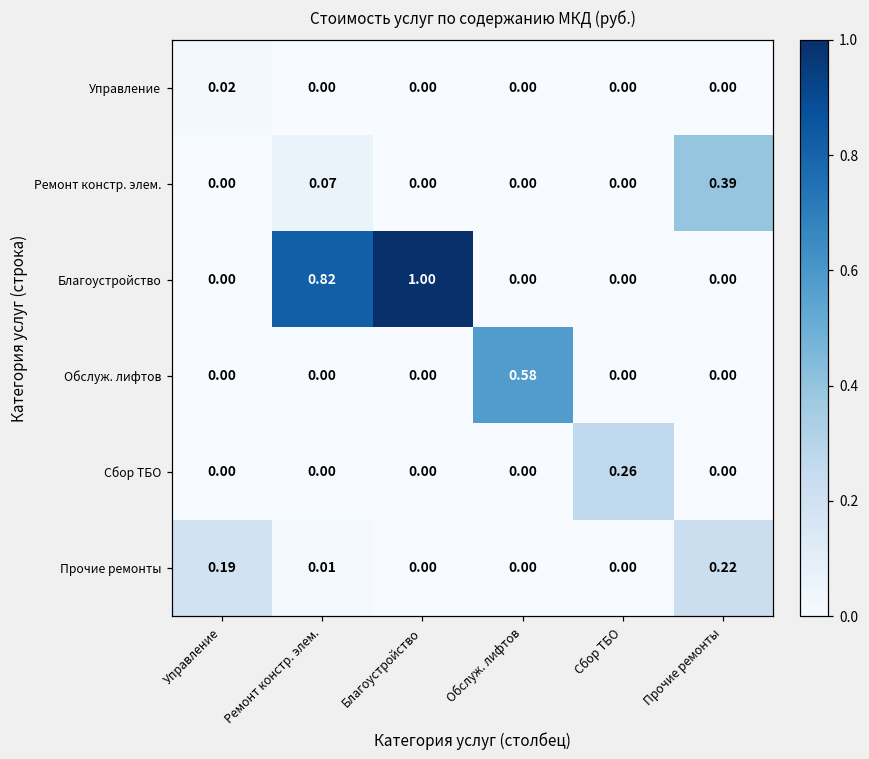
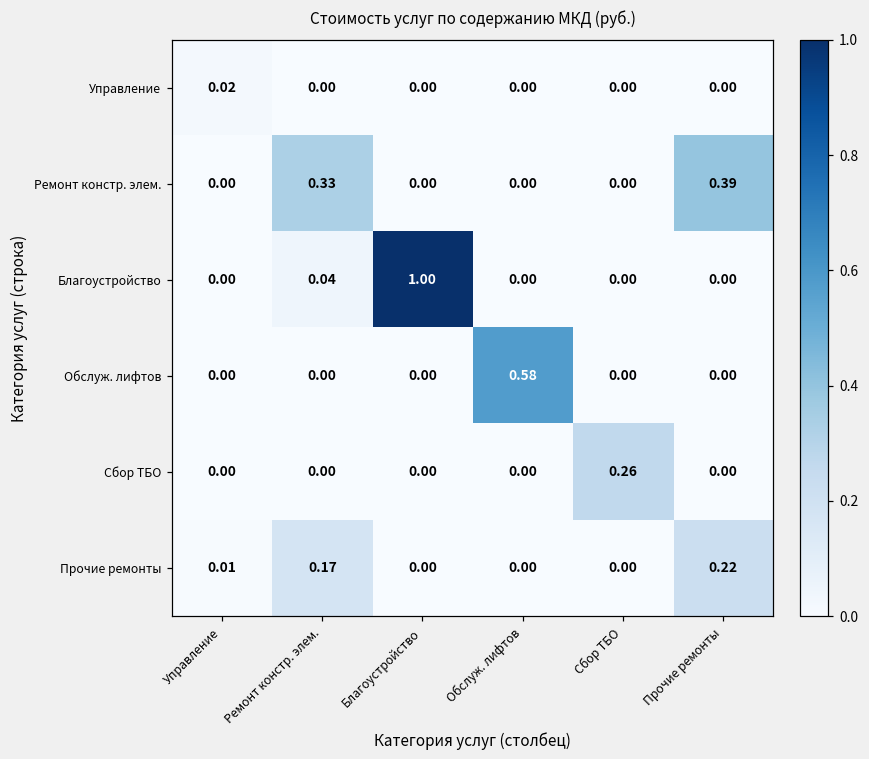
  {
    "Управление": {
      "Управление": 0.02,
      "Ремонт констр. элем.": 0.00,
      "Благоустройство": 0.00,
      "Обслуж. лифтов": 0.00,
      "Сбор ТБО": 0.00,
      "Прочие ремонты": 0.00
    },
    "Ремонт констр. элем.": {
      "Управление": 0.00,
-     "Ремонт констр. элем.": 0.07,
+     "Ремонт констр. элем.": 0.33,
      "Благоустройство": 0.00,
      "Обслуж. лифтов": 0.00,
      "Сбор ТБО": 0.00,
      "Прочие ремонты": 0.39
    },
    "Благоустройство": {
      "Управление": 0.00,
-     "Ремонт констр. элем.": 0.82,
+     "Ремонт констр. элем.": 0.04,
      "Благоустройство": 1.00,
      "Обслуж. лифтов": 0.00,
      "Сбор ТБО": 0.00,
      "Прочие ремонты": 0.00
    },
    "Обслуж. лифтов": {
      "Управление": 0.00,
      "Ремонт констр. элем.": 0.00,
      "Благоустройство": 0.00,
      "Обслуж. лифтов": 0.58,
      "Сбор ТБО": 0.00,
      "Прочие ремонты": 0.00
    },
    "Сбор ТБО": {
      "Управление": 0.00,
      "Ремонт констр. элем.": 0.00,
      "Благоустройство": 0.00,
      "Обслуж. лифтов": 0.00,
      "Сбор ТБО": 0.26,
      "Прочие ремонты": 0.00
    },
    "Прочие ремонты": {
-     "Управление": 0.19,
-     "Ремонт констр. элем.": 0.01,
+     "Управление": 0.01,
+     "Ремонт констр. элем.": 0.17,
      "Благоустройство": 0.00,
      "Обслуж. лифтов": 0.00,
      "Сбор ТБО": 0.00,
      "Прочие ремонты": 0.22
    }
  }
